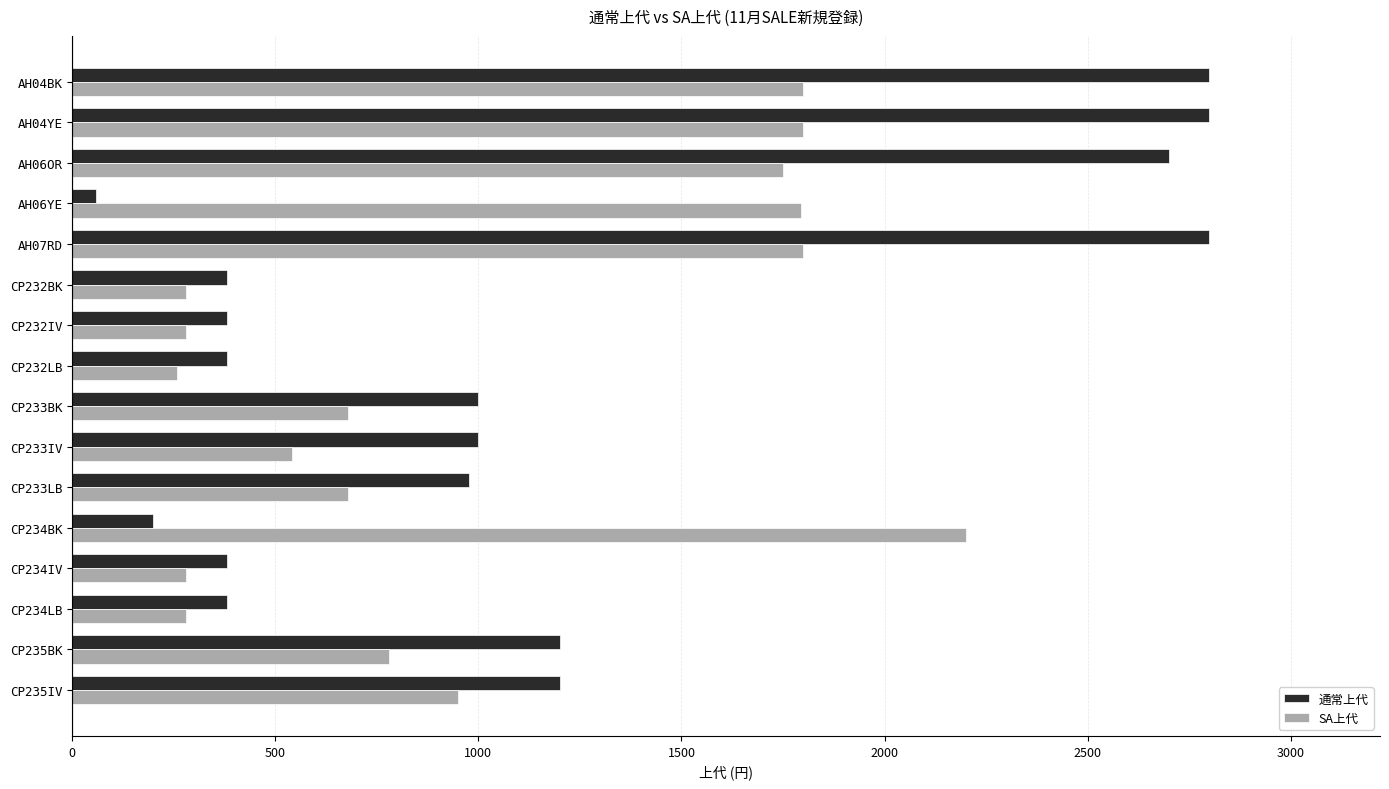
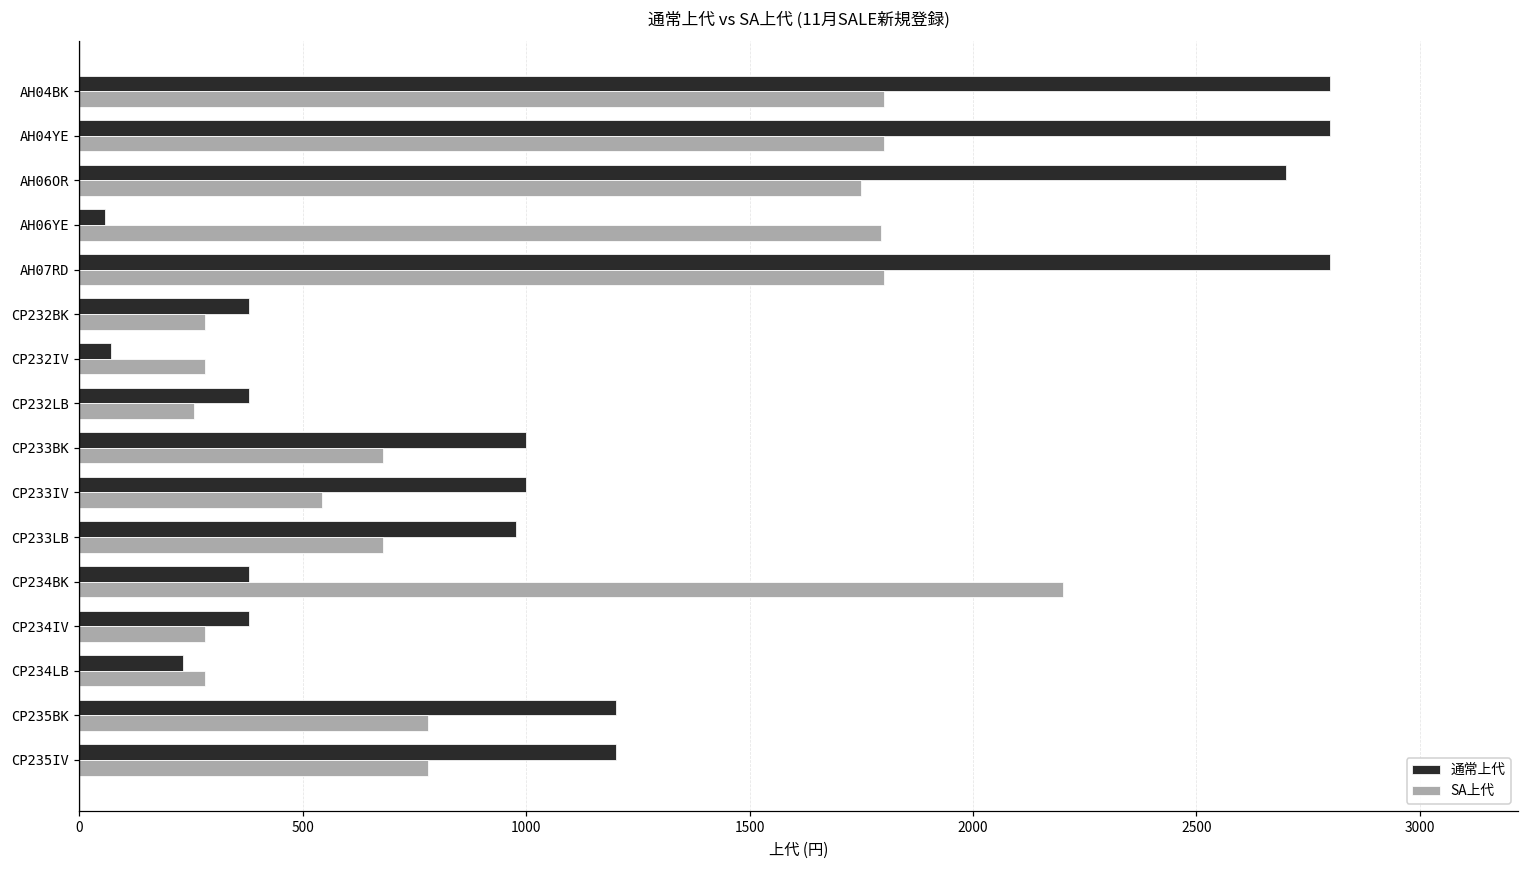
  {
    "通常上代": {
      "AH04BK": 2800,
      "AH04YE": 2800,
      "AH06OR": 2700,
      "AH06YE": 60,
      "AH07RD": 2800,
      "CP232BK": 380,
-     "CP232IV": 380,
+     "CP232IV": 70,
      "CP232LB": 380,
      "CP233BK": 1000,
      "CP233IV": 1000,
      "CP233LB": 980,
-     "CP234BK": 200,
+     "CP234BK": 380,
      "CP234IV": 380,
-     "CP234LB": 380,
+     "CP234LB": 230,
      "CP235BK": 1200,
      "CP235IV": 1200
    },
    "SA上代": {
      "AH04BK": 1800,
      "AH04YE": 1800,
      "AH06OR": 1750,
      "AH06YE": 1790,
      "AH07RD": 1800,
      "CP232BK": 280,
      "CP232IV": 280,
      "CP232LB": 260,
      "CP233BK": 680,
      "CP233IV": 540,
      "CP233LB": 680,
      "CP234BK": 2200,
      "CP234IV": 280,
      "CP234LB": 280,
      "CP235BK": 780,
-     "CP235IV": 950
+     "CP235IV": 780
    }
  }
